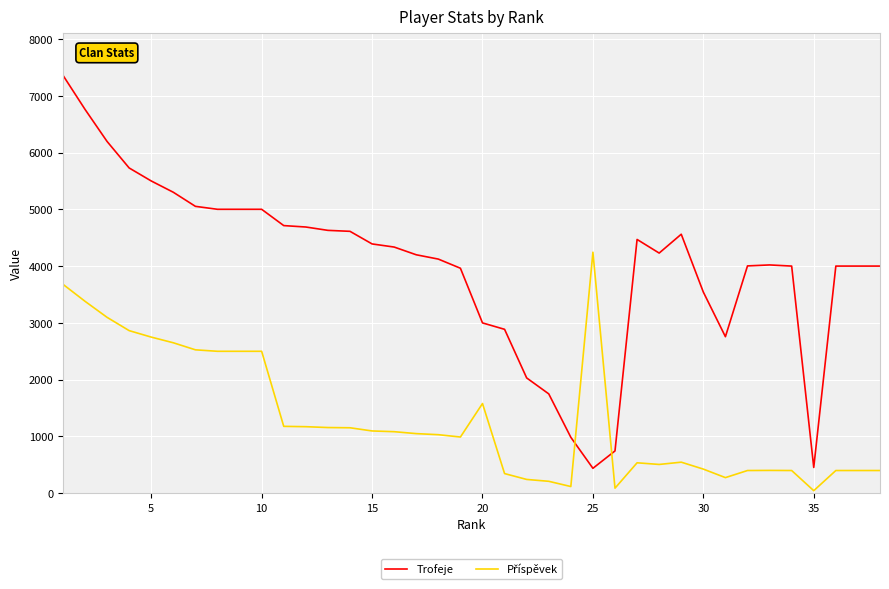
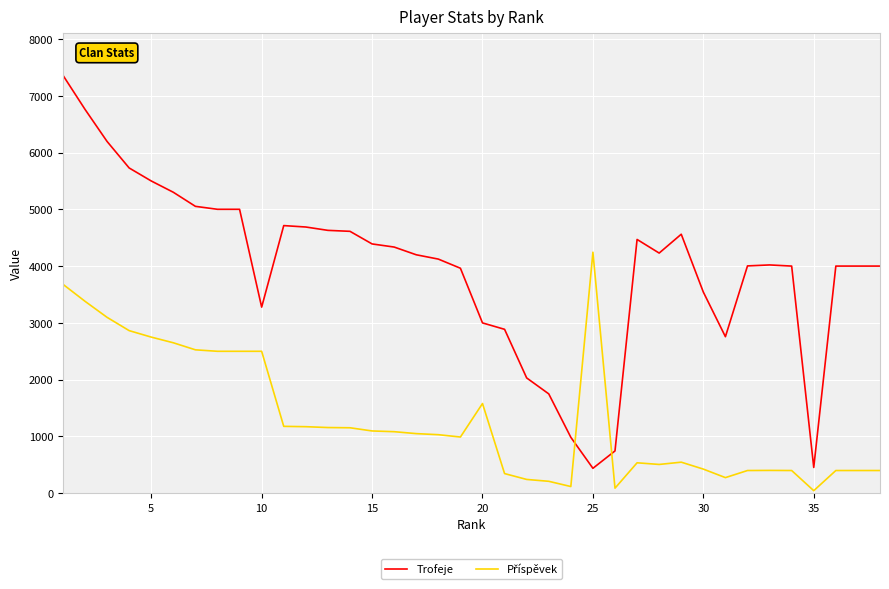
  {
    "Trofeje": {
      "5": 5500,
-     "10": 5000,
+     "10": 3300,
      "15": 4400,
      "20": 3000,
      "25": 400,
      "30": 3500,
      "35": 500
    },
    "Příspěvek": {
      "5": 2800,
      "10": 2500,
      "15": 1100,
      "20": 1600,
      "25": 4200,
      "30": 400,
      "35": 0
    }
  }
